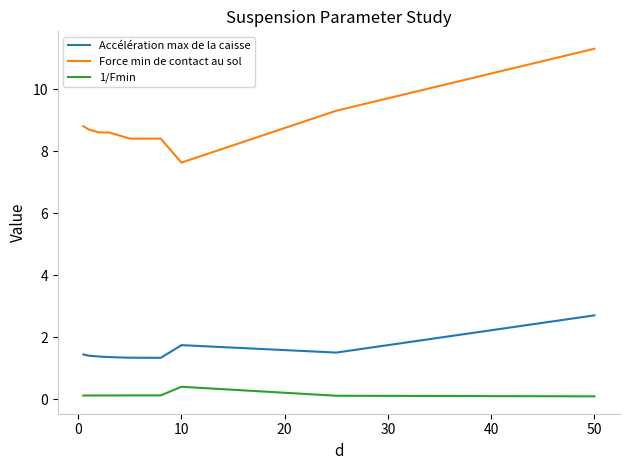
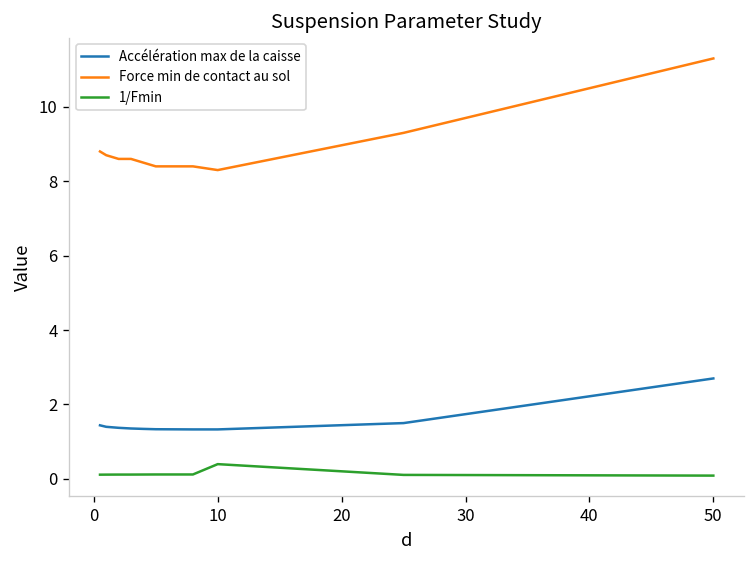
  {
    "Accélération max de la caisse": {
-     "10": 1.7,
+     "10": 1.3,
      "50": 2.7
    },
    "Force min de contact au sol": {
-     "10": 7.6,
+     "10": 8.3,
      "50": 11.3
    },
    "1/Fmin": {
      "10": 0.4,
      "50": 0.1
    }
  }
